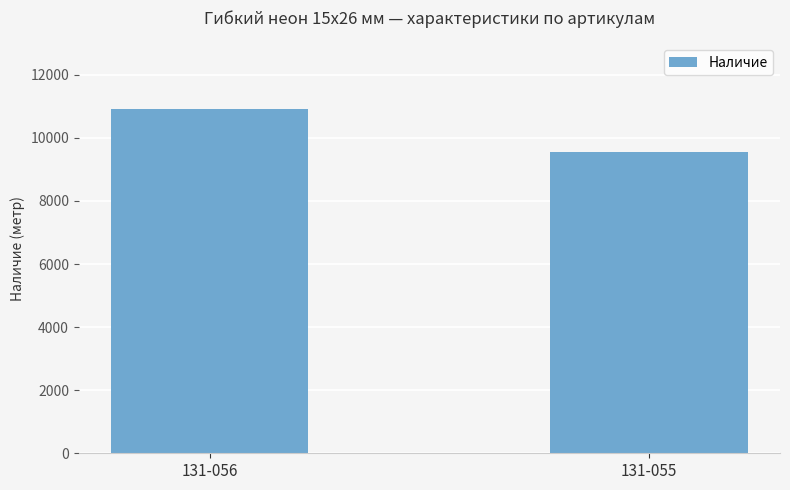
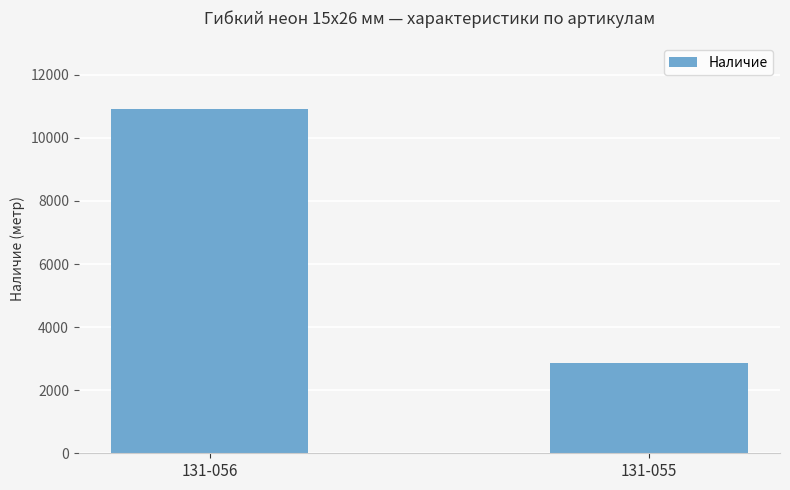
  {
    "131-056": 10900,
-   "131-055": 9600
+   "131-055": 2900
  }
